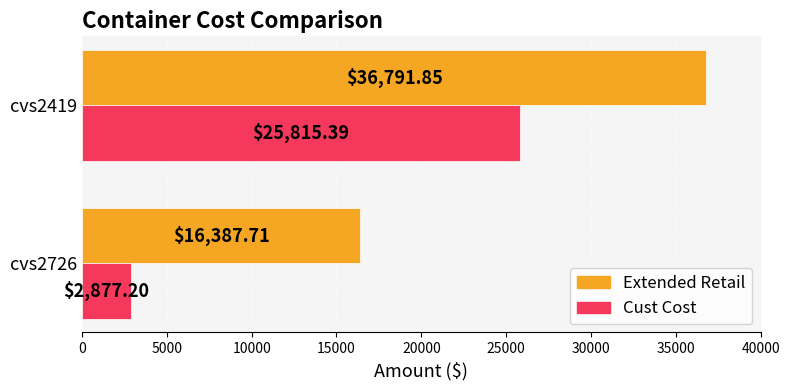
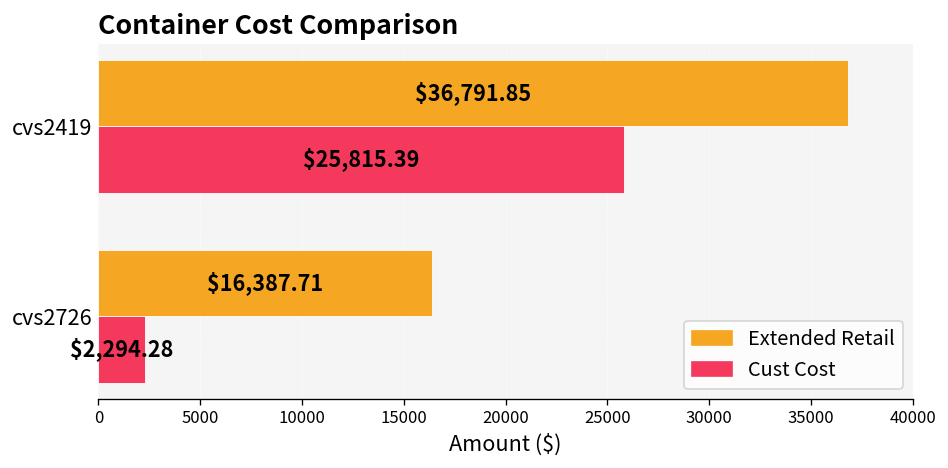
  {
    "Extended Retail": {
      "cvs2419": "$36,791.85",
      "cvs2726": "$16,387.71"
    },
    "Cust Cost": {
      "cvs2419": "$25,815.39",
-     "cvs2726": "$2,877.20"
+     "cvs2726": "$2,294.28"
    }
  }
